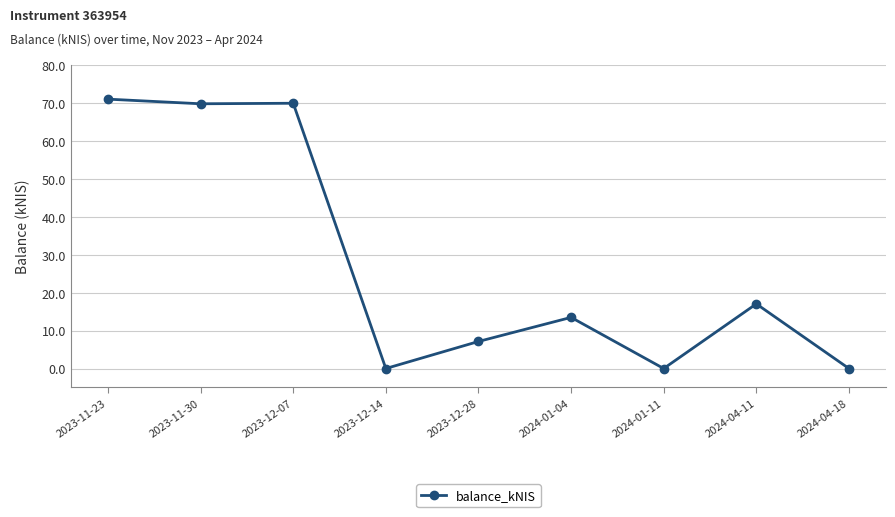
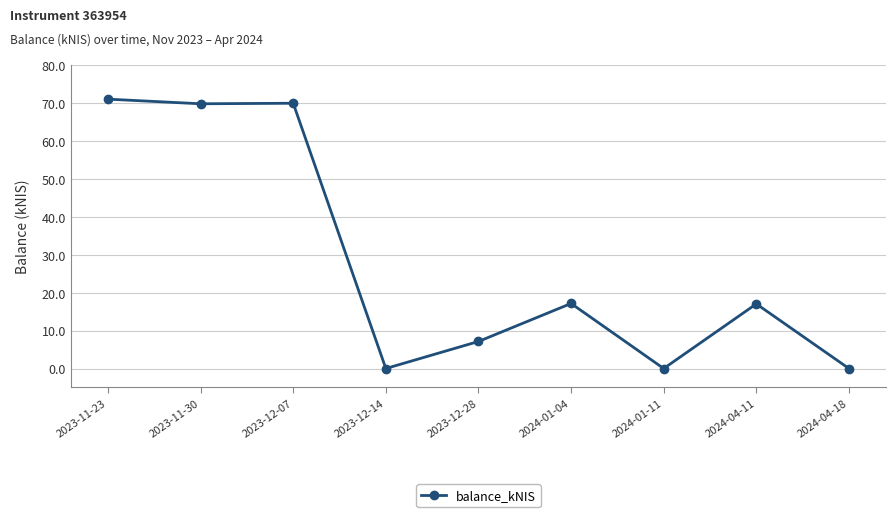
  {
    "2023-11-23": 71,
    "2023-11-30": 70,
    "2023-12-07": 70,
    "2023-12-14": 0,
    "2023-12-28": 7,
-   "2024-01-04": 13,
+   "2024-01-04": 17,
    "2024-01-11": 0,
    "2024-04-11": 17,
    "2024-04-18": 0
  }
